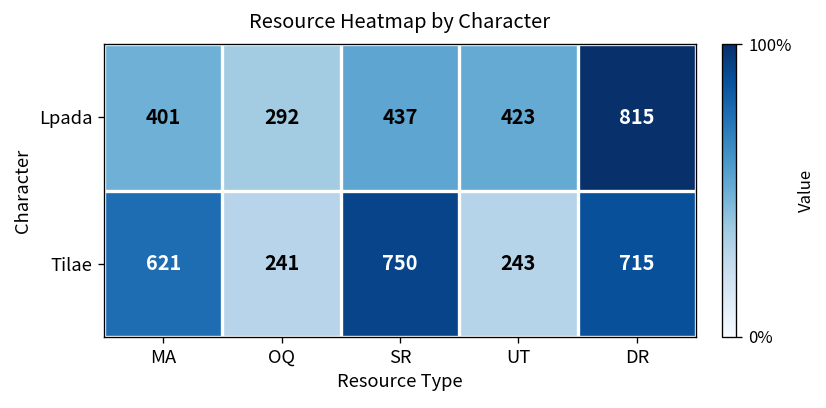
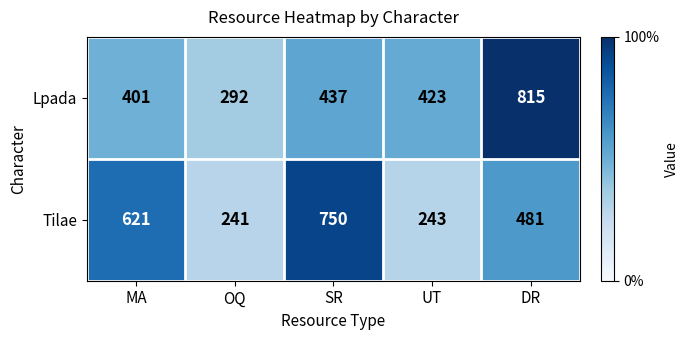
  {
    "Lpada": {
      "MA": 401,
      "OQ": 292,
      "SR": 437,
      "UT": 423,
      "DR": 815
    },
    "Tilae": {
      "MA": 621,
      "OQ": 241,
      "SR": 750,
      "UT": 243,
-     "DR": 715
+     "DR": 481
    }
  }
